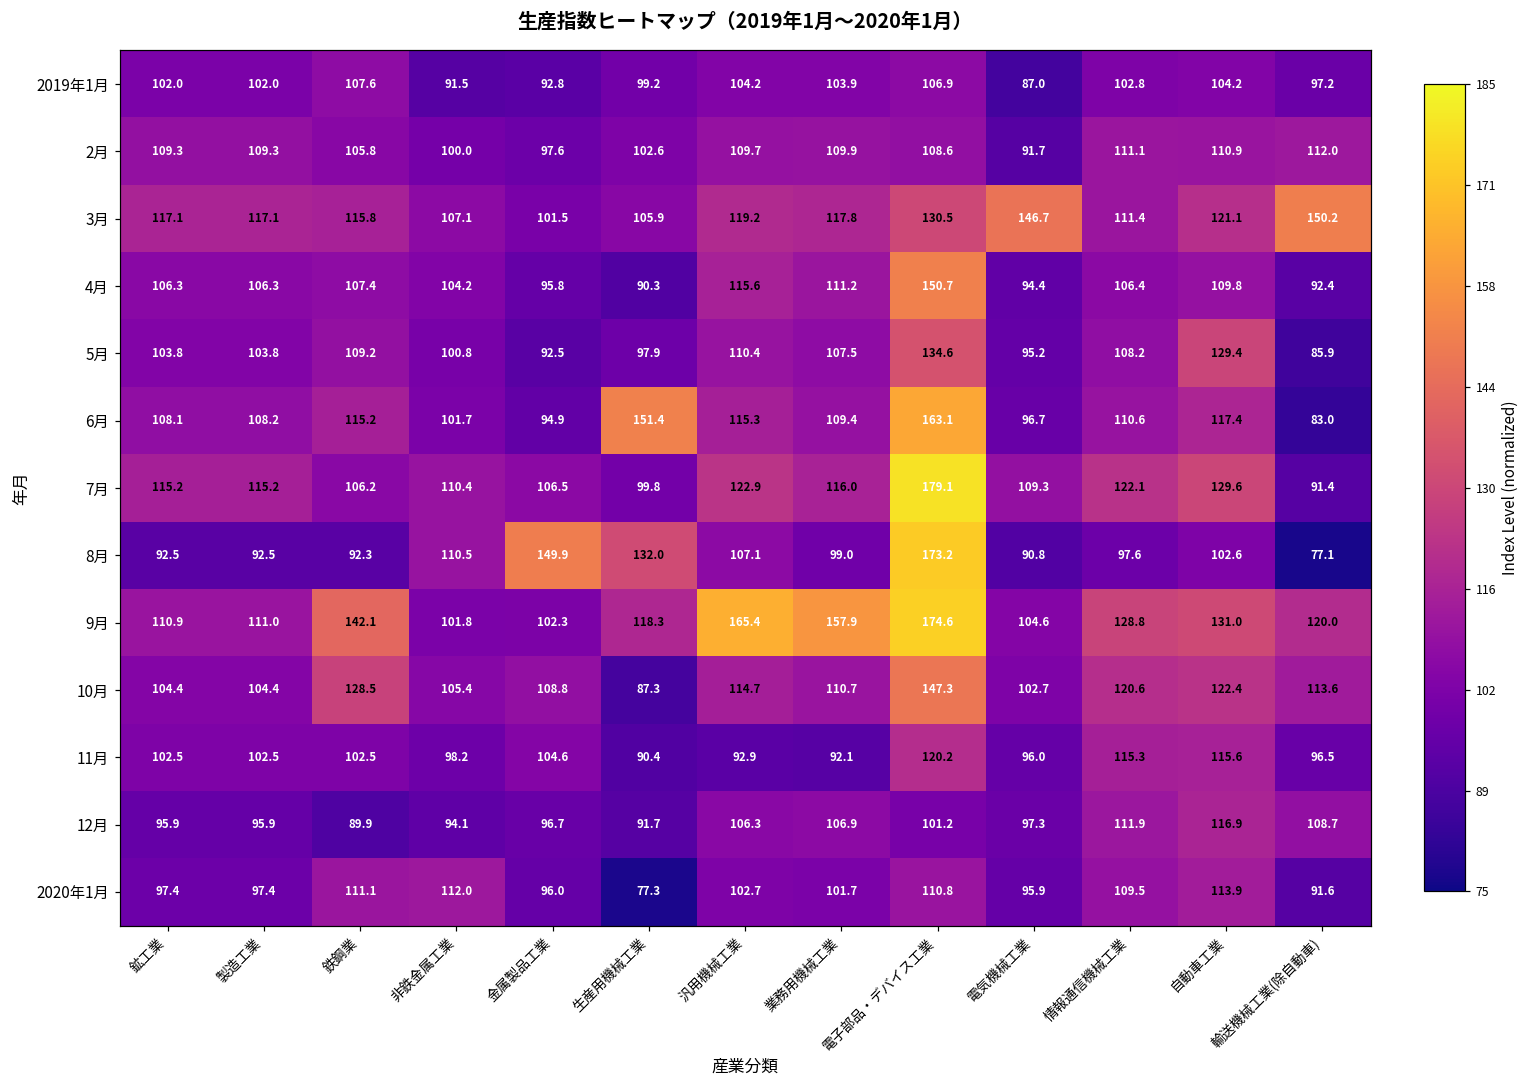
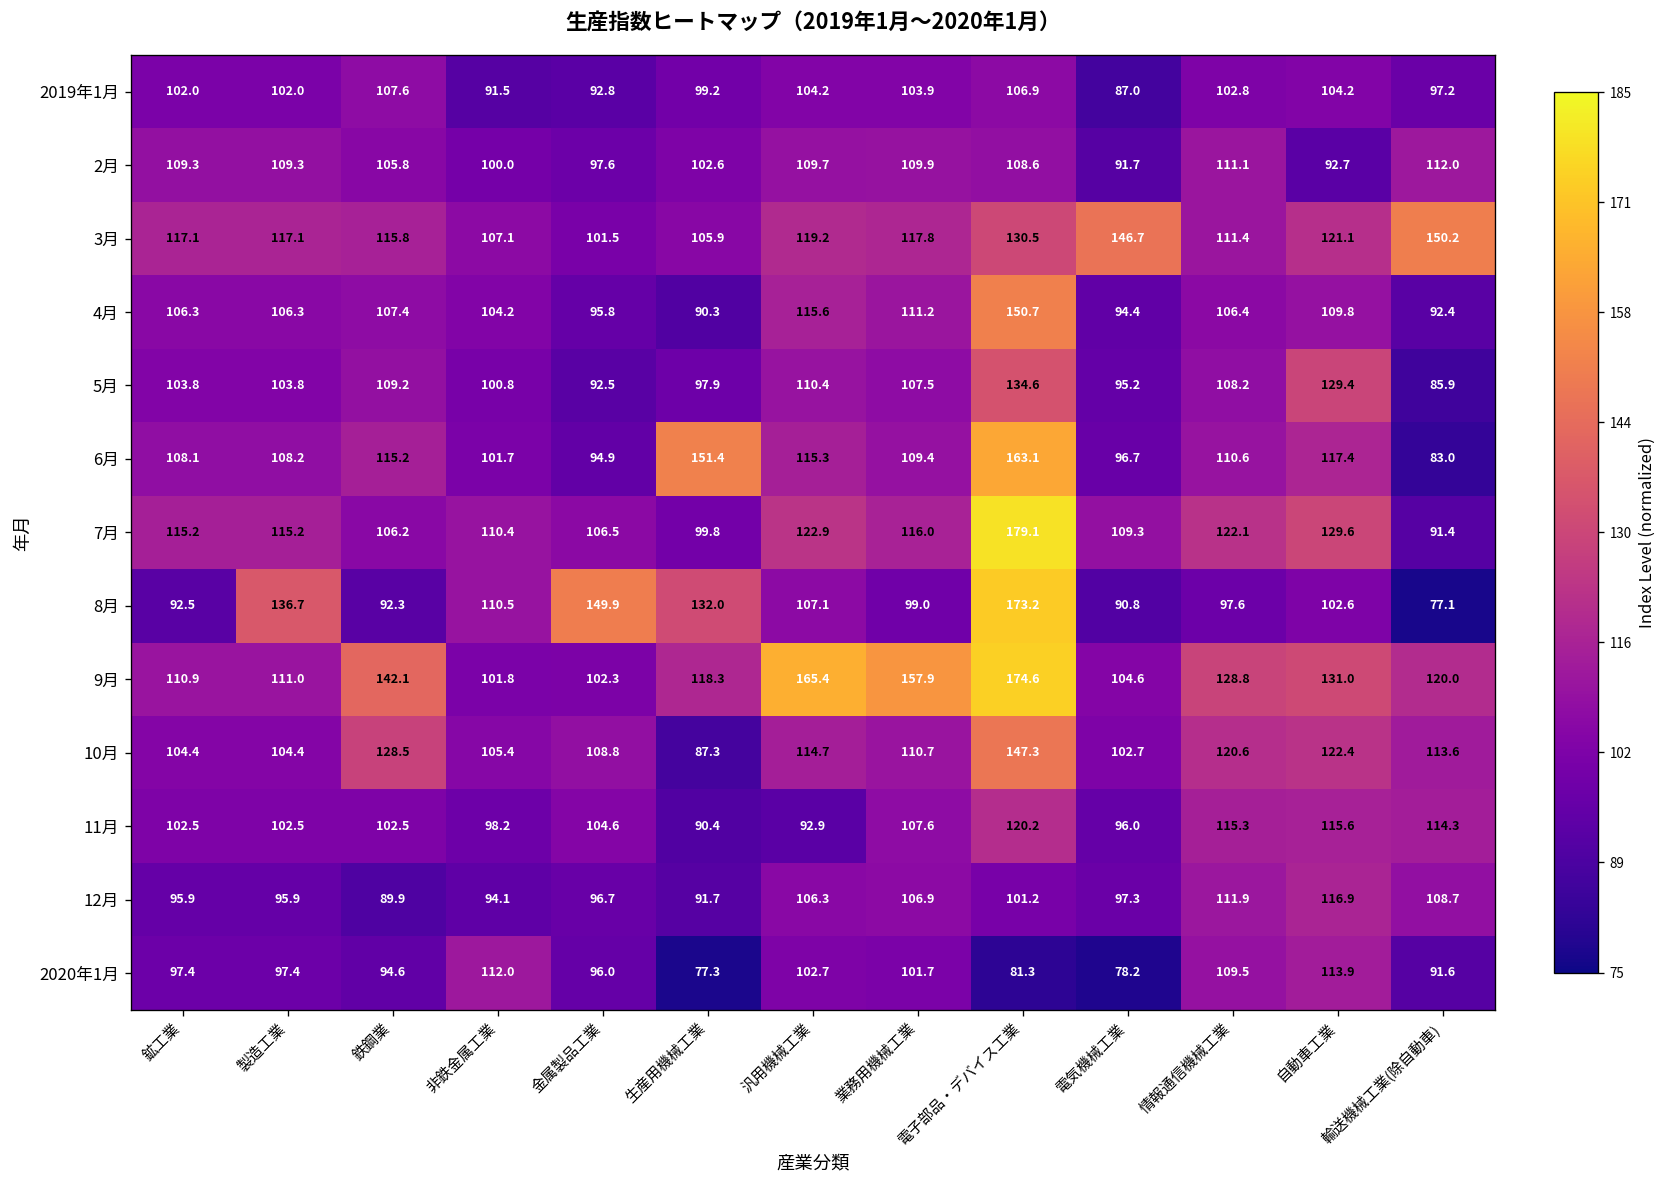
  {
    "2019年1月": {
      "鉱工業": 102.0,
      "製造工業": 102.0,
      "鉄鋼業": 107.6,
      "非鉄金属工業": 91.5,
      "金属製品工業": 92.8,
      "生産用機械工業": 99.2,
      "汎用機械工業": 104.2,
      "業務用機械工業": 103.9,
      "電子部品・デバイス工業": 106.9,
      "電気機械工業": 87.0,
      "情報通信機械工業": 102.8,
      "自動車工業": 104.2,
      "輸送機械工業(除自動車)": 97.2
    },
    "2月": {
      "鉱工業": 109.3,
      "製造工業": 109.3,
      "鉄鋼業": 105.8,
      "非鉄金属工業": 100.0,
      "金属製品工業": 97.6,
      "生産用機械工業": 102.6,
      "汎用機械工業": 109.7,
      "業務用機械工業": 109.9,
      "電子部品・デバイス工業": 108.6,
      "電気機械工業": 91.7,
      "情報通信機械工業": 111.1,
-     "自動車工業": 110.9,
+     "自動車工業": 92.7,
      "輸送機械工業(除自動車)": 112.0
    },
    "3月": {
      "鉱工業": 117.1,
      "製造工業": 117.1,
      "鉄鋼業": 115.8,
      "非鉄金属工業": 107.1,
      "金属製品工業": 101.5,
      "生産用機械工業": 105.9,
      "汎用機械工業": 119.2,
      "業務用機械工業": 117.8,
      "電子部品・デバイス工業": 130.5,
      "電気機械工業": 146.7,
      "情報通信機械工業": 111.4,
      "自動車工業": 121.1,
      "輸送機械工業(除自動車)": 150.2
    },
    "4月": {
      "鉱工業": 106.3,
      "製造工業": 106.3,
      "鉄鋼業": 107.4,
      "非鉄金属工業": 104.2,
      "金属製品工業": 95.8,
      "生産用機械工業": 90.3,
      "汎用機械工業": 115.6,
      "業務用機械工業": 111.2,
      "電子部品・デバイス工業": 150.7,
      "電気機械工業": 94.4,
      "情報通信機械工業": 106.4,
      "自動車工業": 109.8,
      "輸送機械工業(除自動車)": 92.4
    },
    "5月": {
      "鉱工業": 103.8,
      "製造工業": 103.8,
      "鉄鋼業": 109.2,
      "非鉄金属工業": 100.8,
      "金属製品工業": 92.5,
      "生産用機械工業": 97.9,
      "汎用機械工業": 110.4,
      "業務用機械工業": 107.5,
      "電子部品・デバイス工業": 134.6,
      "電気機械工業": 95.2,
      "情報通信機械工業": 108.2,
      "自動車工業": 129.4,
      "輸送機械工業(除自動車)": 85.9
    },
    "6月": {
      "鉱工業": 108.1,
      "製造工業": 108.2,
      "鉄鋼業": 115.2,
      "非鉄金属工業": 101.7,
      "金属製品工業": 94.9,
      "生産用機械工業": 151.4,
      "汎用機械工業": 115.3,
      "業務用機械工業": 109.4,
      "電子部品・デバイス工業": 163.1,
      "電気機械工業": 96.7,
      "情報通信機械工業": 110.6,
      "自動車工業": 117.4,
      "輸送機械工業(除自動車)": 83.0
    },
    "7月": {
      "鉱工業": 115.2,
      "製造工業": 115.2,
      "鉄鋼業": 106.2,
      "非鉄金属工業": 110.4,
      "金属製品工業": 106.5,
      "生産用機械工業": 99.8,
      "汎用機械工業": 122.9,
      "業務用機械工業": 116.0,
      "電子部品・デバイス工業": 179.1,
      "電気機械工業": 109.3,
      "情報通信機械工業": 122.1,
      "自動車工業": 129.6,
      "輸送機械工業(除自動車)": 91.4
    },
    "8月": {
      "鉱工業": 92.5,
-     "製造工業": 92.5,
+     "製造工業": 136.7,
      "鉄鋼業": 92.3,
      "非鉄金属工業": 110.5,
      "金属製品工業": 149.9,
      "生産用機械工業": 132.0,
      "汎用機械工業": 107.1,
      "業務用機械工業": 99.0,
      "電子部品・デバイス工業": 173.2,
      "電気機械工業": 90.8,
      "情報通信機械工業": 97.6,
      "自動車工業": 102.6,
      "輸送機械工業(除自動車)": 77.1
    },
    "9月": {
      "鉱工業": 110.9,
      "製造工業": 111.0,
      "鉄鋼業": 142.1,
      "非鉄金属工業": 101.8,
      "金属製品工業": 102.3,
      "生産用機械工業": 118.3,
      "汎用機械工業": 165.4,
      "業務用機械工業": 157.9,
      "電子部品・デバイス工業": 174.6,
      "電気機械工業": 104.6,
      "情報通信機械工業": 128.8,
      "自動車工業": 131.0,
      "輸送機械工業(除自動車)": 120.0
    },
    "10月": {
      "鉱工業": 104.4,
      "製造工業": 104.4,
      "鉄鋼業": 128.5,
      "非鉄金属工業": 105.4,
      "金属製品工業": 108.8,
      "生産用機械工業": 87.3,
      "汎用機械工業": 114.7,
      "業務用機械工業": 110.7,
      "電子部品・デバイス工業": 147.3,
      "電気機械工業": 102.7,
      "情報通信機械工業": 120.6,
      "自動車工業": 122.4,
      "輸送機械工業(除自動車)": 113.6
    },
    "11月": {
      "鉱工業": 102.5,
      "製造工業": 102.5,
      "鉄鋼業": 102.5,
      "非鉄金属工業": 98.2,
      "金属製品工業": 104.6,
      "生産用機械工業": 90.4,
      "汎用機械工業": 92.9,
-     "業務用機械工業": 92.1,
+     "業務用機械工業": 107.6,
      "電子部品・デバイス工業": 120.2,
      "電気機械工業": 96.0,
      "情報通信機械工業": 115.3,
      "自動車工業": 115.6,
-     "輸送機械工業(除自動車)": 96.5
+     "輸送機械工業(除自動車)": 114.3
    },
    "12月": {
      "鉱工業": 95.9,
      "製造工業": 95.9,
      "鉄鋼業": 89.9,
      "非鉄金属工業": 94.1,
      "金属製品工業": 96.7,
      "生産用機械工業": 91.7,
      "汎用機械工業": 106.3,
      "業務用機械工業": 106.9,
      "電子部品・デバイス工業": 101.2,
      "電気機械工業": 97.3,
      "情報通信機械工業": 111.9,
      "自動車工業": 116.9,
      "輸送機械工業(除自動車)": 108.7
    },
    "2020年1月": {
      "鉱工業": 97.4,
      "製造工業": 97.4,
-     "鉄鋼業": 111.1,
+     "鉄鋼業": 94.6,
      "非鉄金属工業": 112.0,
      "金属製品工業": 96.0,
      "生産用機械工業": 77.3,
      "汎用機械工業": 102.7,
      "業務用機械工業": 101.7,
-     "電子部品・デバイス工業": 110.8,
-     "電気機械工業": 95.9,
+     "電子部品・デバイス工業": 81.3,
+     "電気機械工業": 78.2,
      "情報通信機械工業": 109.5,
      "自動車工業": 113.9,
      "輸送機械工業(除自動車)": 91.6
    }
  }
